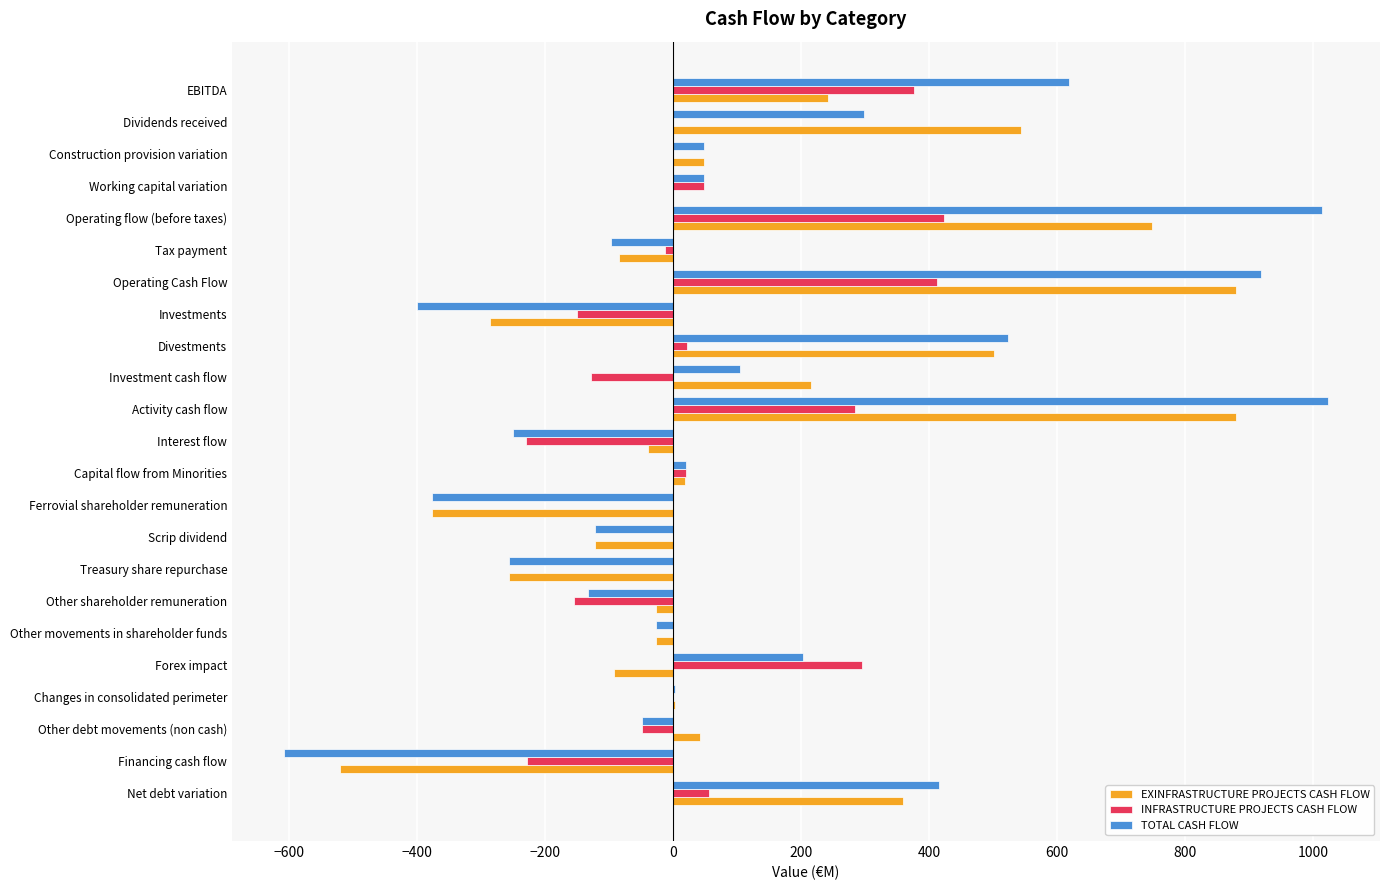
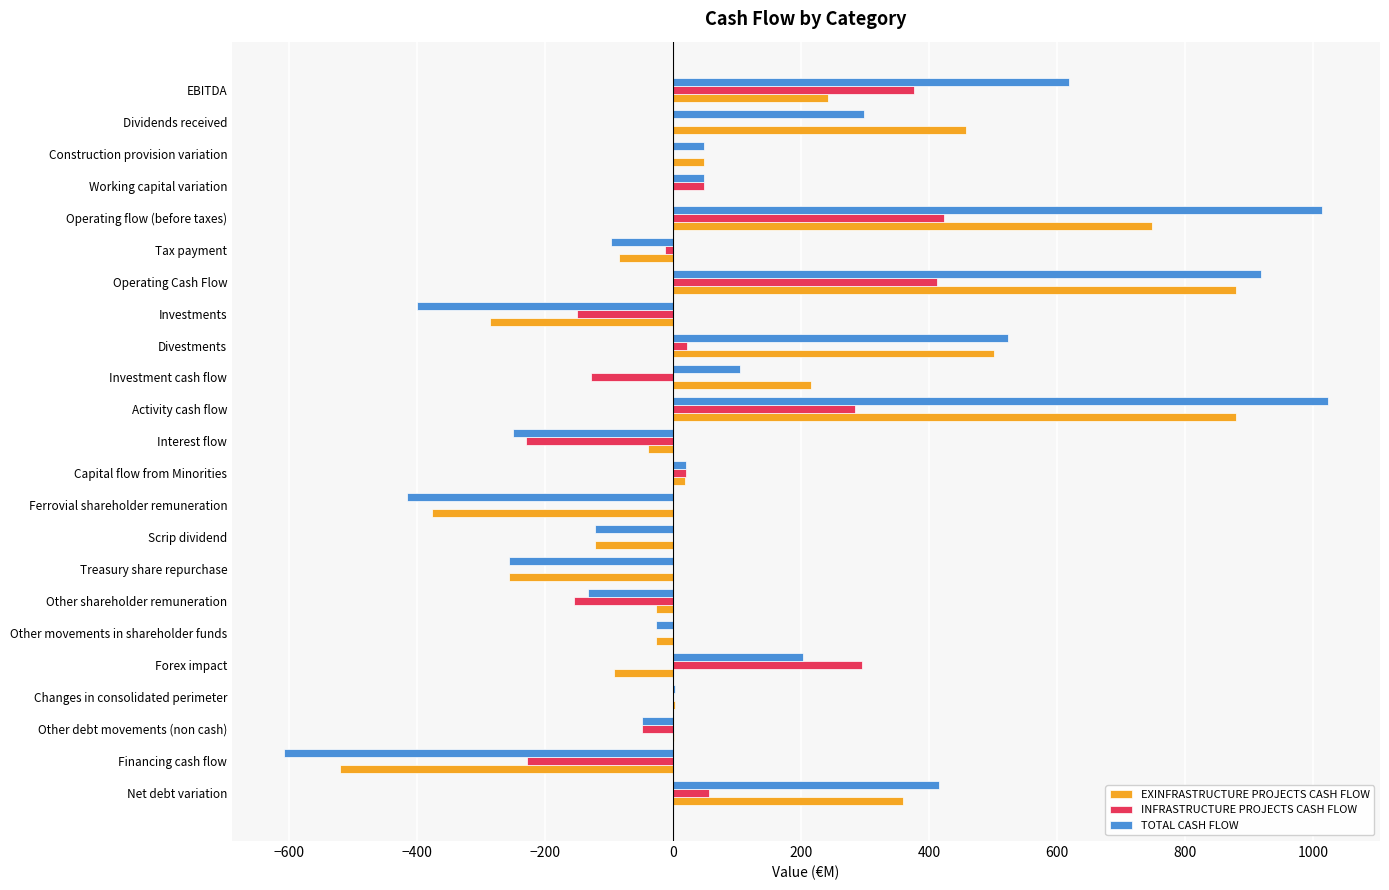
  {
    "EXINFRASTRUCTURE PROJECTS CASH FLOW": {
      "EBITDA": 240,
-     "Dividends received": 540,
+     "Dividends received": 460,
      "Construction provision variation": 50,
      "Working capital variation": 0,
      "Operating flow (before taxes)": 750,
      "Tax payment": -80,
      "Operating Cash Flow": 880,
      "Investments": -290,
      "Divestments": 500,
      "Investment cash flow": 220,
      "Activity cash flow": 880,
      "Interest flow": -40,
      "Capital flow from Minorities": 20,
      "Ferrovial shareholder remuneration": -380,
      "Scrip dividend": -120,
      "Treasury share repurchase": -260,
      "Other shareholder remuneration": -30,
      "Other movements in shareholder funds": -30,
      "Forex impact": -90,
-     "Other debt movements (non cash)": 40,
+     "Other debt movements (non cash)": 0,
      "Financing cash flow": -520,
      "Net debt variation": 360
    },
    "INFRASTRUCTURE PROJECTS CASH FLOW": {
      "EBITDA": 380,
      "Dividends received": 0,
      "Construction provision variation": 0,
      "Working capital variation": 50,
      "Operating flow (before taxes)": 420,
      "Tax payment": -10,
      "Operating Cash Flow": 410,
      "Investments": -150,
      "Divestments": 20,
      "Investment cash flow": -130,
      "Activity cash flow": 280,
      "Interest flow": -230,
      "Capital flow from Minorities": 20,
      "Ferrovial shareholder remuneration": 0,
      "Scrip dividend": 0,
      "Treasury share repurchase": 0,
      "Other shareholder remuneration": -160,
      "Other movements in shareholder funds": 0,
      "Forex impact": 300,
      "Changes in consolidated perimeter": 0,
      "Other debt movements (non cash)": -50,
      "Financing cash flow": -230,
      "Net debt variation": 60
    },
    "TOTAL CASH FLOW": {
      "EBITDA": 620,
      "Dividends received": 300,
      "Construction provision variation": 50,
      "Working capital variation": 50,
      "Operating flow (before taxes)": 1010,
      "Tax payment": -100,
      "Operating Cash Flow": 920,
      "Investments": -400,
      "Divestments": 520,
      "Investment cash flow": 110,
      "Activity cash flow": 1020,
      "Interest flow": -250,
      "Capital flow from Minorities": 20,
-     "Ferrovial shareholder remuneration": -380,
+     "Ferrovial shareholder remuneration": -420,
      "Scrip dividend": -120,
      "Treasury share repurchase": -260,
      "Other shareholder remuneration": -130,
      "Other movements in shareholder funds": -30,
      "Forex impact": 200,
      "Other debt movements (non cash)": -50,
      "Financing cash flow": -610,
      "Net debt variation": 420
    }
  }
